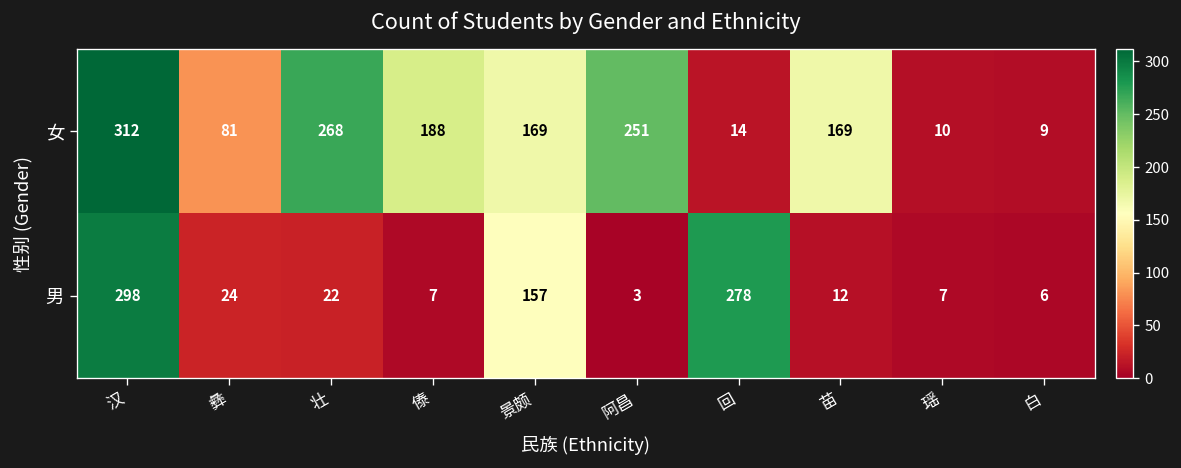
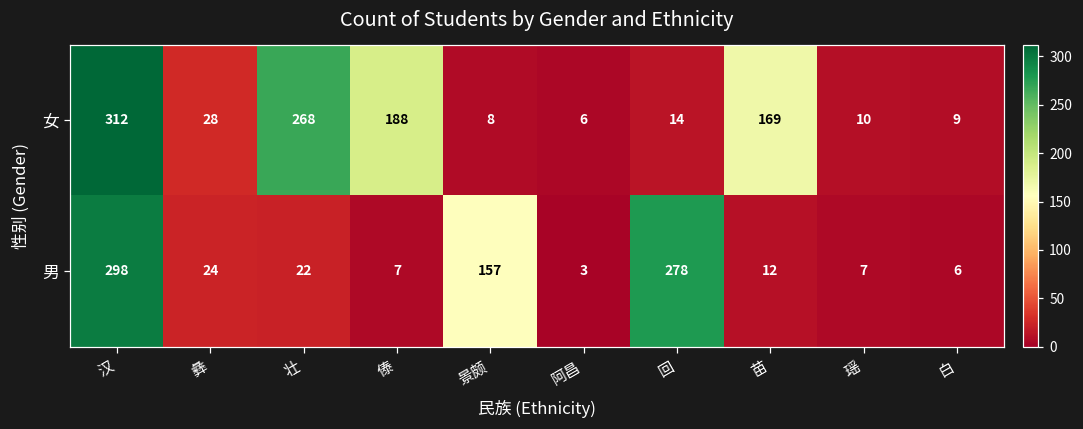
  {
    "女": {
      "汉": 312,
-     "彝": 81,
+     "彝": 28,
      "壮": 268,
      "傣": 188,
-     "景颇": 169,
-     "阿昌": 251,
+     "景颇": 8,
+     "阿昌": 6,
      "回": 14,
      "苗": 169,
      "瑶": 10,
      "白": 9
    },
    "男": {
      "汉": 298,
      "彝": 24,
      "壮": 22,
      "傣": 7,
      "景颇": 157,
      "阿昌": 3,
      "回": 278,
      "苗": 12,
      "瑶": 7,
      "白": 6
    }
  }
